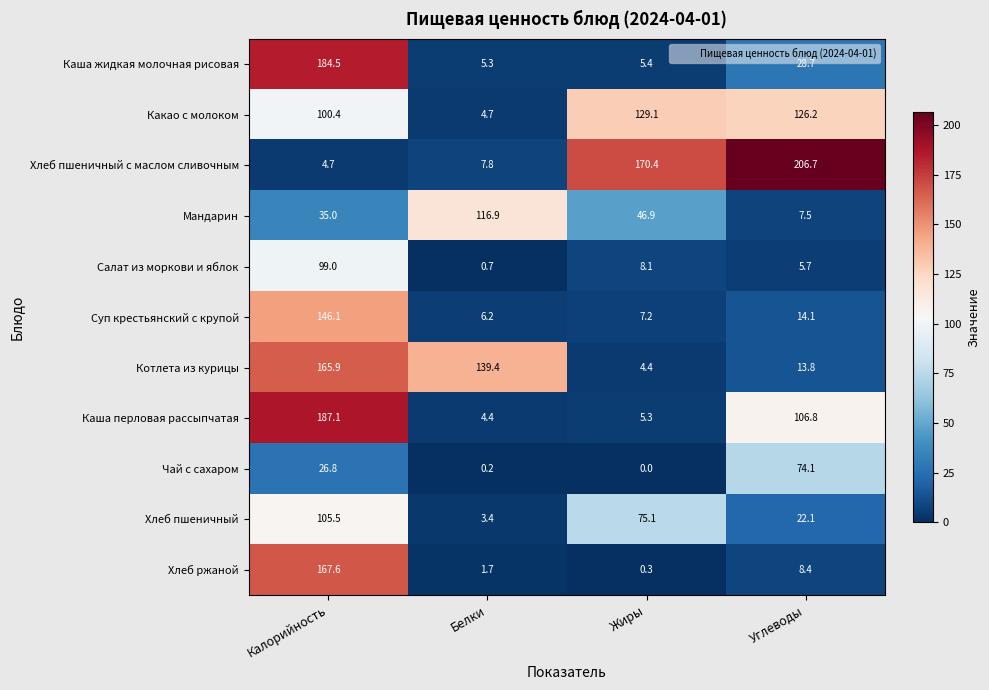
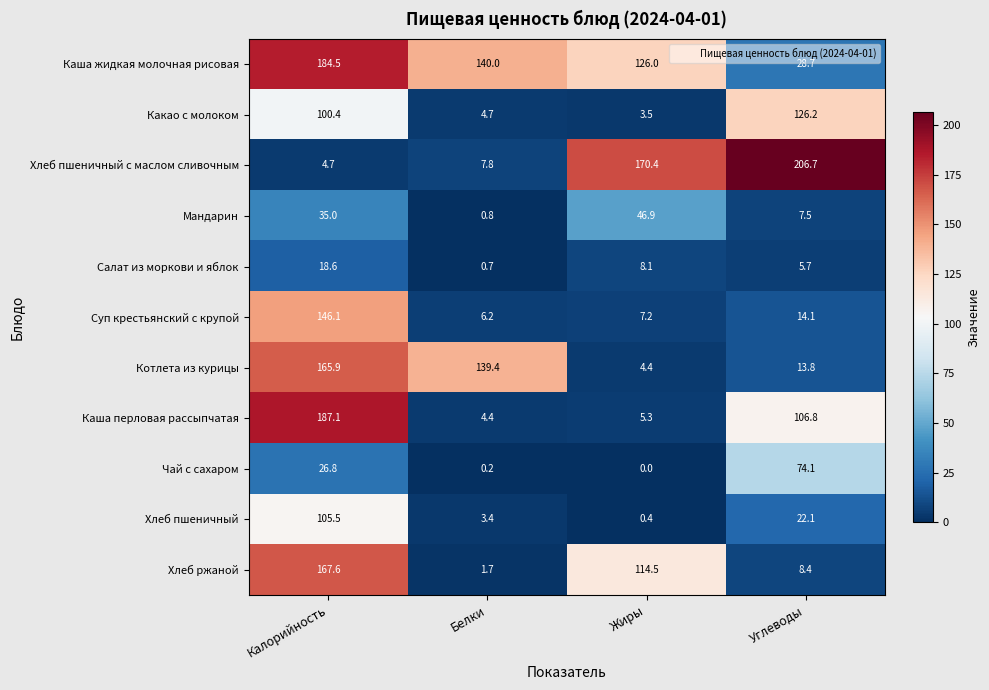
  {
    "Каша жидкая молочная рисовая": {
      "Калорийность": 184.5,
-     "Белки": 5.3,
-     "Жиры": 5.4
+     "Белки": 140.0,
+     "Жиры": 126.0
    },
    "Какао с молоком": {
      "Калорийность": 100.4,
      "Белки": 4.7,
-     "Жиры": 129.1,
+     "Жиры": 3.5,
      "Углеводы": 126.2
    },
    "Хлеб пшеничный с маслом сливочным": {
      "Калорийность": 4.7,
      "Белки": 7.8,
      "Жиры": 170.4,
      "Углеводы": 206.7
    },
    "Мандарин": {
      "Калорийность": 35.0,
-     "Белки": 116.9,
+     "Белки": 0.8,
      "Жиры": 46.9,
      "Углеводы": 7.5
    },
    "Салат из моркови и яблок": {
-     "Калорийность": 99.0,
+     "Калорийность": 18.6,
      "Белки": 0.7,
      "Жиры": 8.1,
      "Углеводы": 5.7
    },
    "Суп крестьянский с крупой": {
      "Калорийность": 146.1,
      "Белки": 6.2,
      "Жиры": 7.2,
      "Углеводы": 14.1
    },
    "Котлета из курицы": {
      "Калорийность": 165.9,
      "Белки": 139.4,
      "Жиры": 4.4,
      "Углеводы": 13.8
    },
    "Каша перловая рассыпчатая": {
      "Калорийность": 187.1,
      "Белки": 4.4,
      "Жиры": 5.3,
      "Углеводы": 106.8
    },
    "Чай с сахаром": {
      "Калорийность": 26.8,
      "Белки": 0.2,
      "Жиры": 0.0,
      "Углеводы": 74.1
    },
    "Хлеб пшеничный": {
      "Калорийность": 105.5,
      "Белки": 3.4,
-     "Жиры": 75.1,
+     "Жиры": 0.4,
      "Углеводы": 22.1
    },
    "Хлеб ржаной": {
      "Калорийность": 167.6,
      "Белки": 1.7,
-     "Жиры": 0.3,
+     "Жиры": 114.5,
      "Углеводы": 8.4
    }
  }
